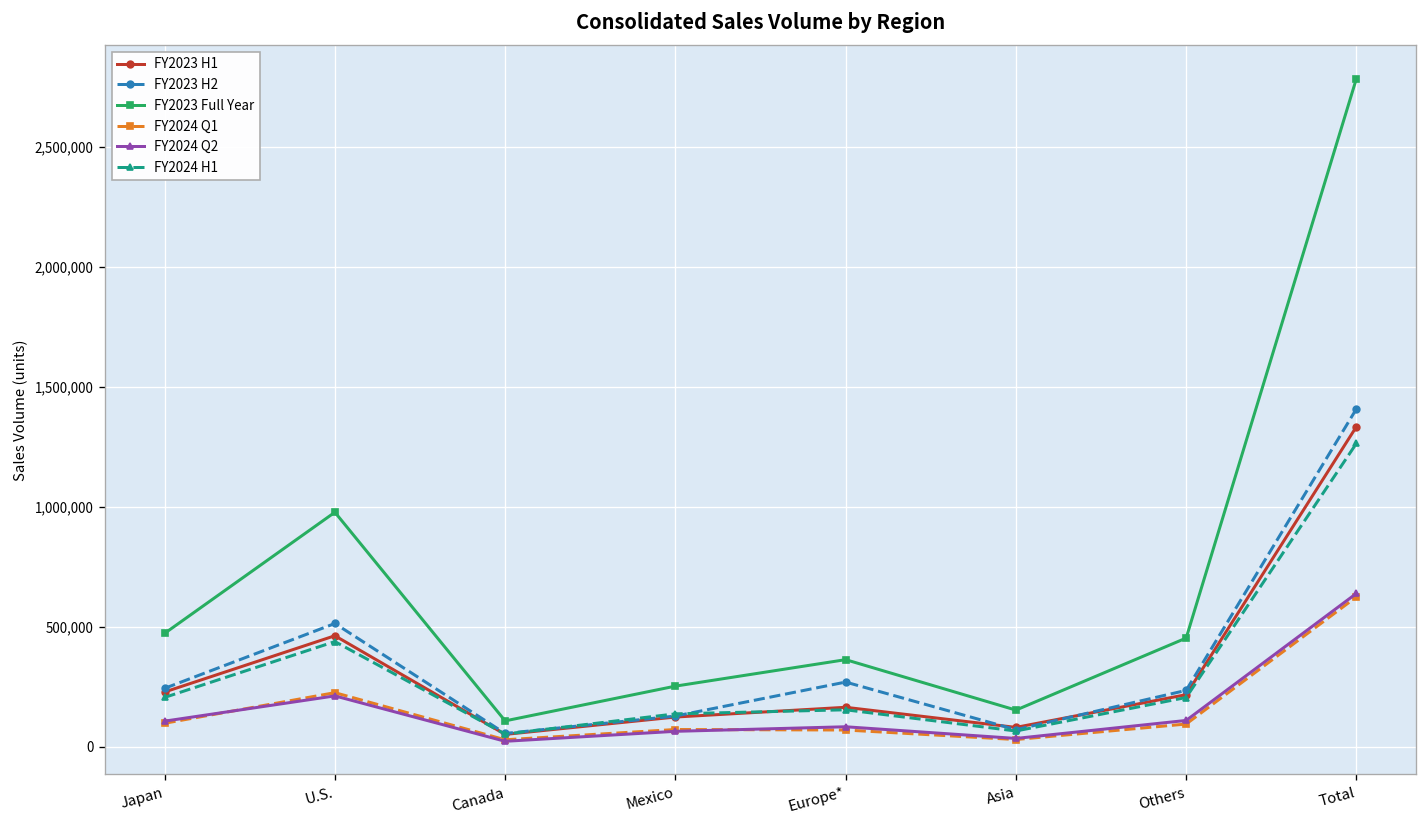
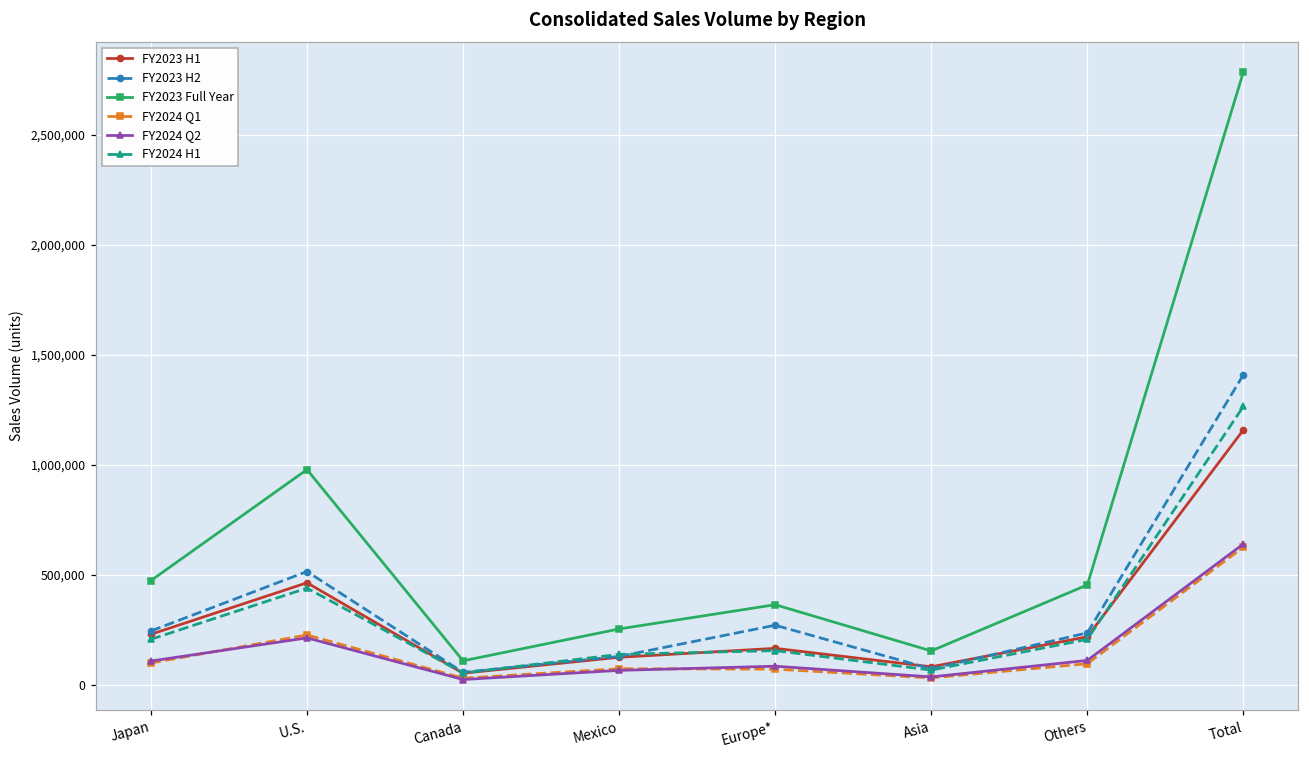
  {
    "FY2023 H1": {
      "Japan": "230,000",
      "U.S.": "460,000",
-     "Total": "1,330,000"
+     "Total": "1,160,000"
    },
    "FY2023 H2": {
      "Japan": "240,000",
      "U.S.": "510,000",
      "Europe*": "270,000",
      "Others": "240,000",
      "Total": "1,410,000"
    },
    "FY2024 Q1": {
      "U.S.": "230,000",
      "Europe*": "70,000",
      "Others": "100,000",
      "Total": "630,000"
    },
    "FY2024 Q2": {
      "U.S.": "210,000",
      "Europe*": "80,000",
      "Others": "110,000",
      "Total": "640,000"
    }
  }
